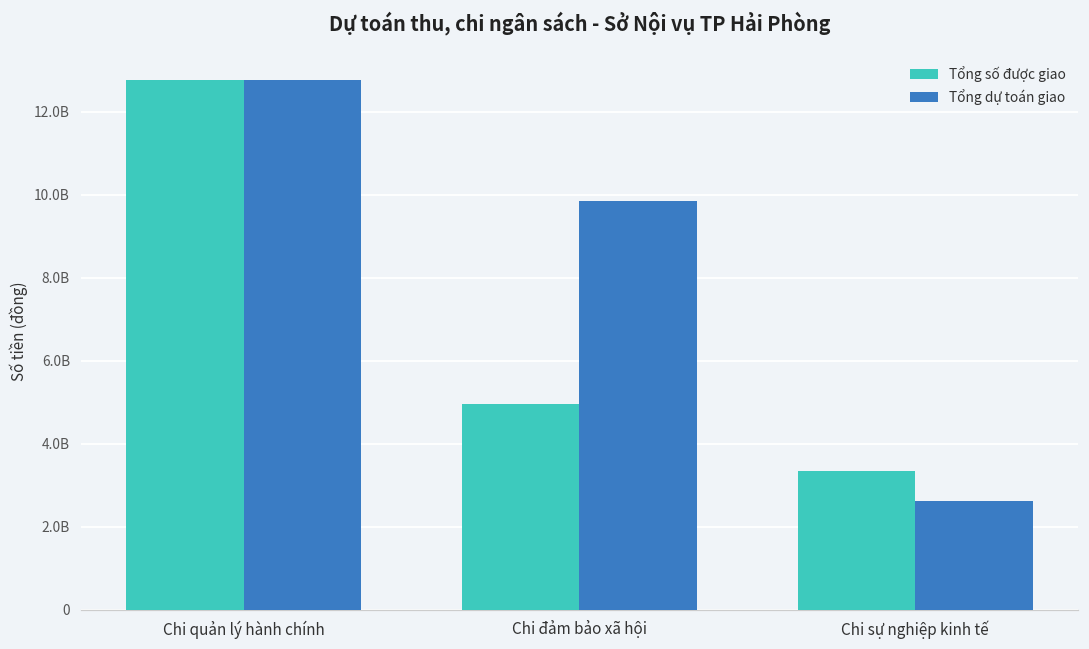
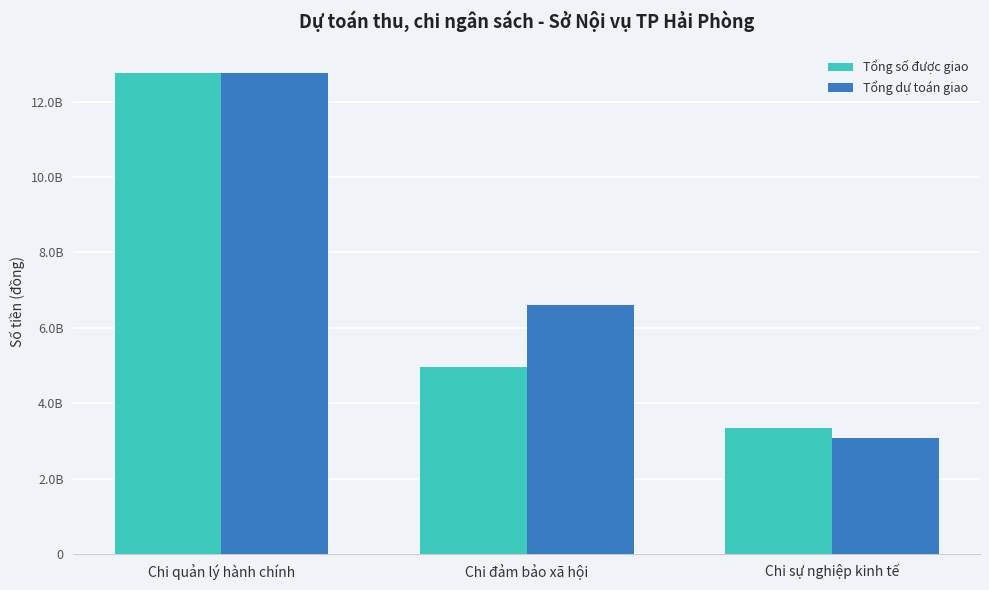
  {
    "Tổng số được giao": {
      "Chi quản lý hành chính": 12800000000,
      "Chi đảm bảo xã hội": 5000000000,
      "Chi sự nghiệp kinh tế": 3400000000
    },
    "Tổng dự toán giao": {
      "Chi quản lý hành chính": 12800000000,
-     "Chi đảm bảo xã hội": 9800000000,
-     "Chi sự nghiệp kinh tế": 2600000000
+     "Chi đảm bảo xã hội": 6600000000,
+     "Chi sự nghiệp kinh tế": 3100000000
    }
  }
